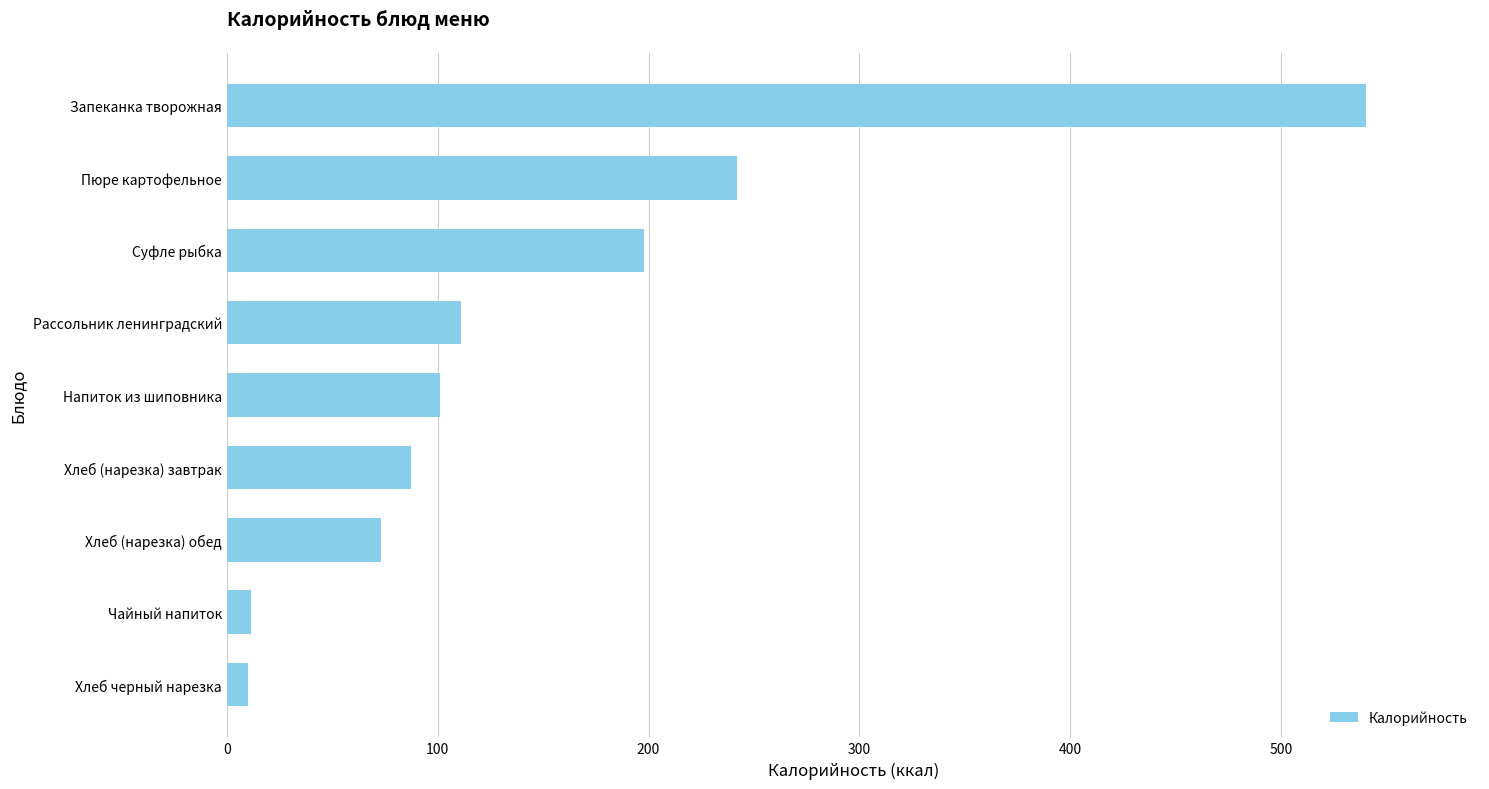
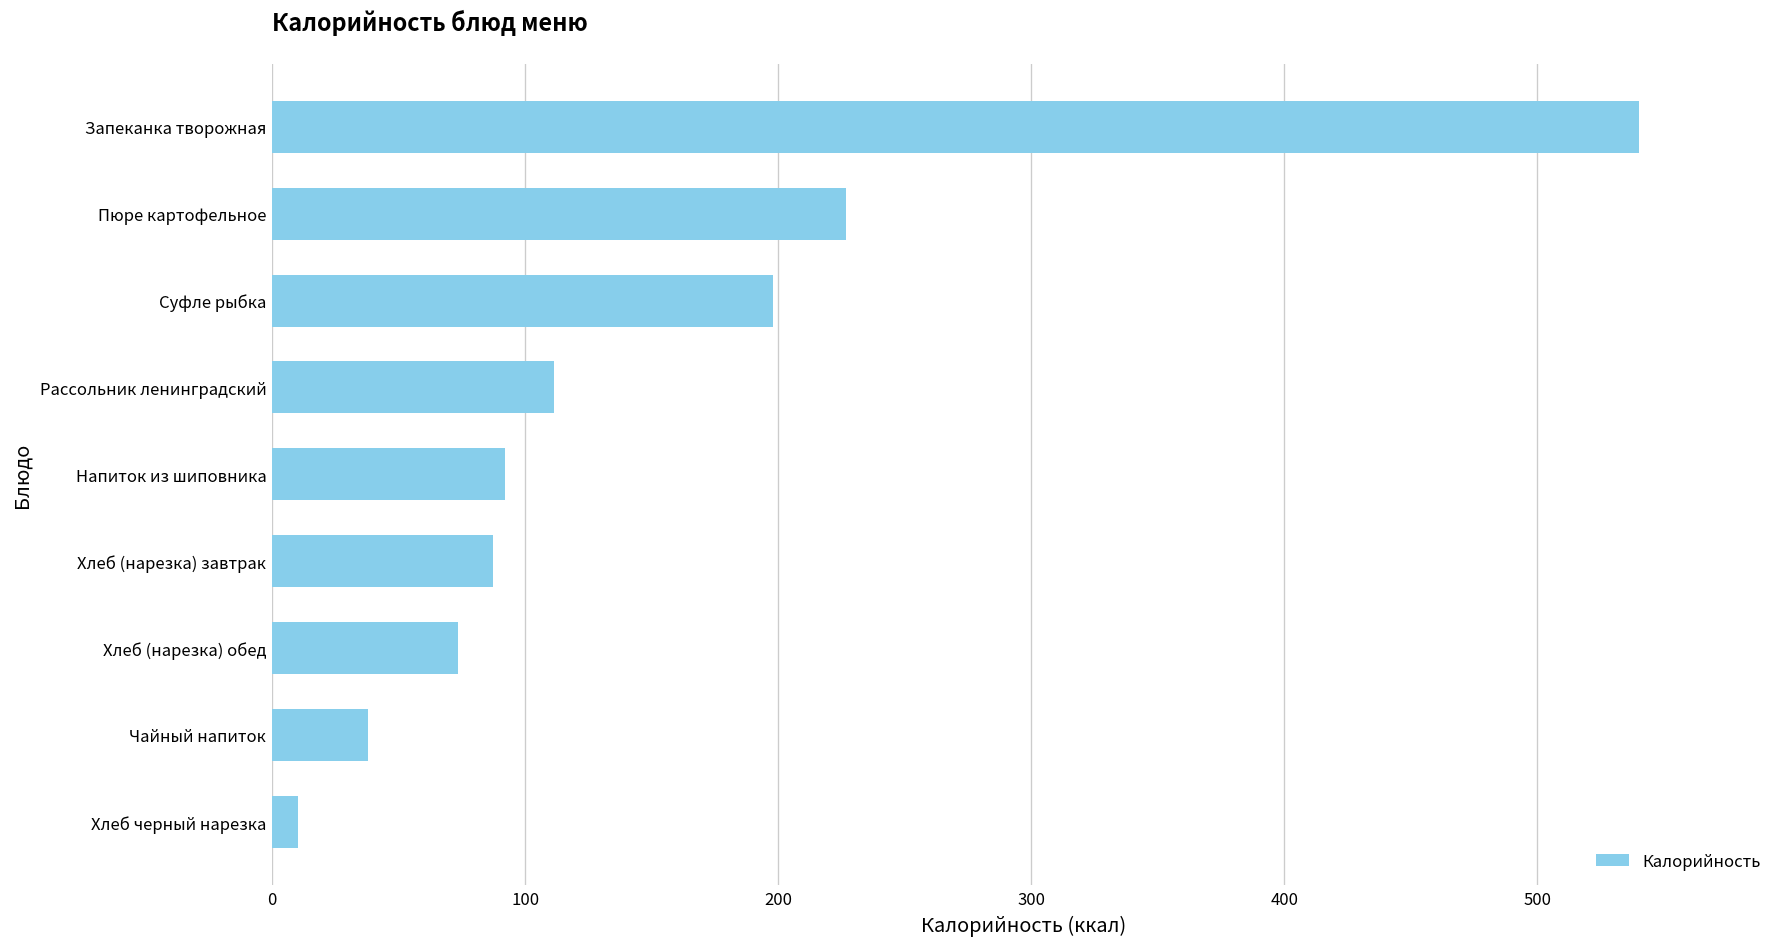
  {
    "Запеканка творожная": 540,
-   "Пюре картофельное": 242,
+   "Пюре картофельное": 227,
    "Суфле рыбка": 198,
    "Рассольник ленинградский": 111,
-   "Напиток из шиповника": 101,
+   "Напиток из шиповника": 92,
    "Хлеб (нарезка) завтрак": 87,
    "Хлеб (нарезка) обед": 73,
-   "Чайный напиток": 11,
+   "Чайный напиток": 38,
    "Хлеб черный нарезка": 10
  }
